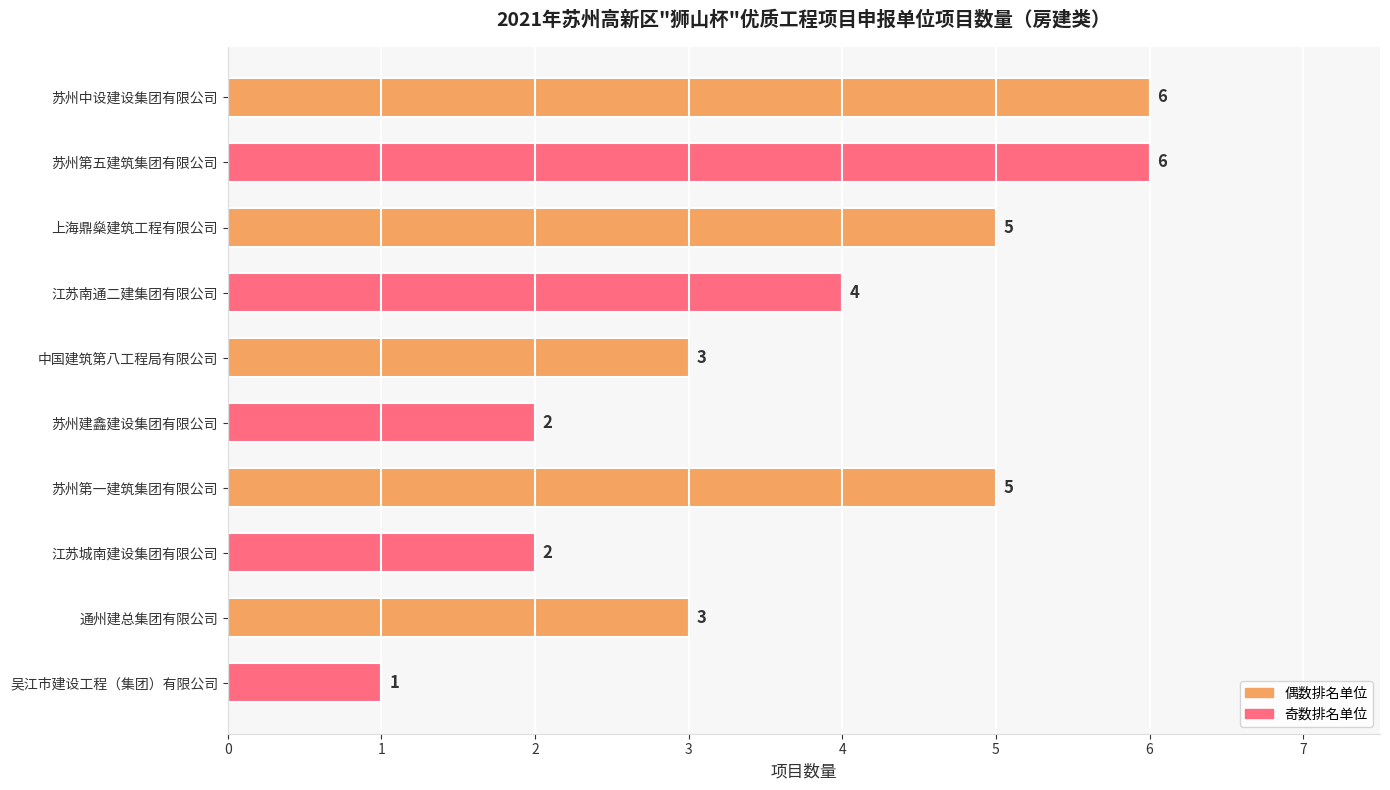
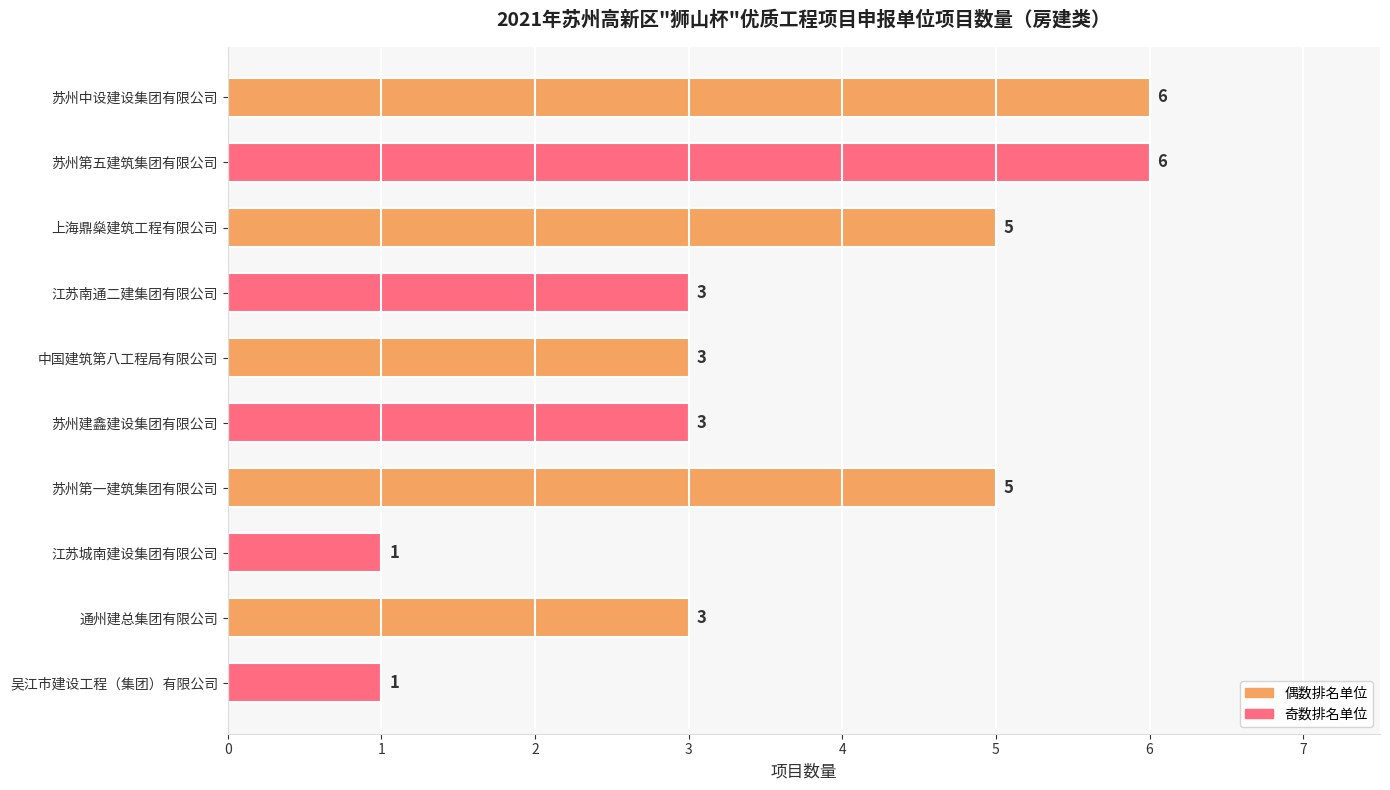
  {
    "苏州中设建设集团有限公司": 6,
    "苏州第五建筑集团有限公司": 6,
    "上海鼎燊建筑工程有限公司": 5,
-   "江苏南通二建集团有限公司": 4,
+   "江苏南通二建集团有限公司": 3,
    "中国建筑第八工程局有限公司": 3,
-   "苏州建鑫建设集团有限公司": 2,
+   "苏州建鑫建设集团有限公司": 3,
    "苏州第一建筑集团有限公司": 5,
-   "江苏城南建设集团有限公司": 2,
+   "江苏城南建设集团有限公司": 1,
    "通州建总集团有限公司": 3,
    "吴江市建设工程（集团）有限公司": 1
  }
